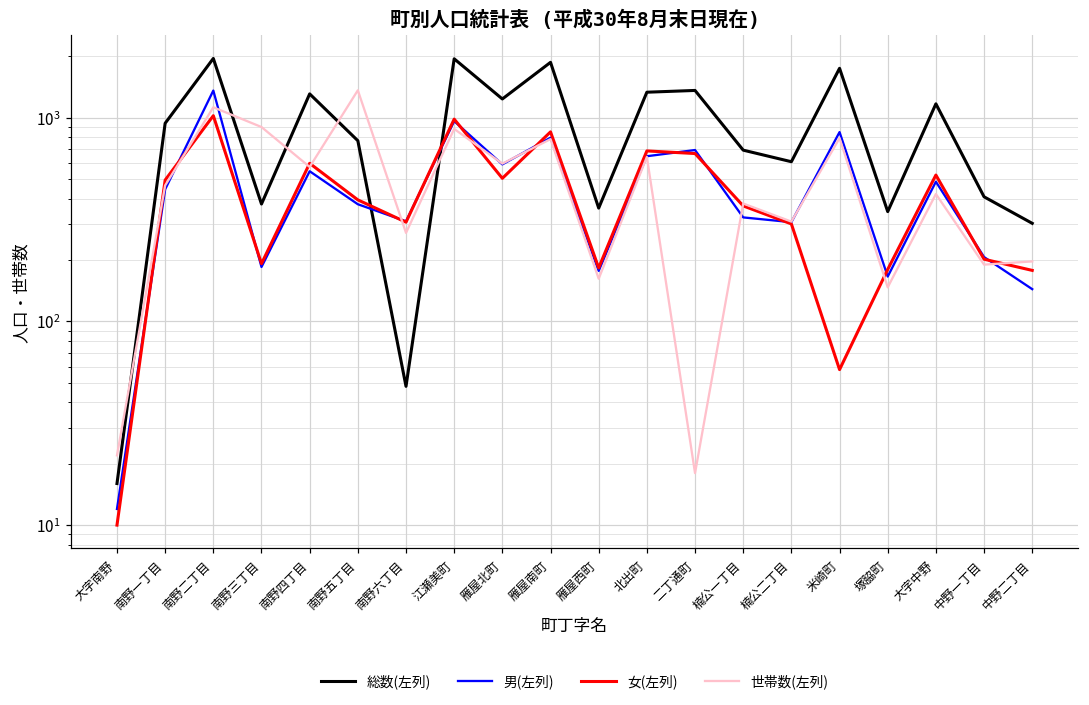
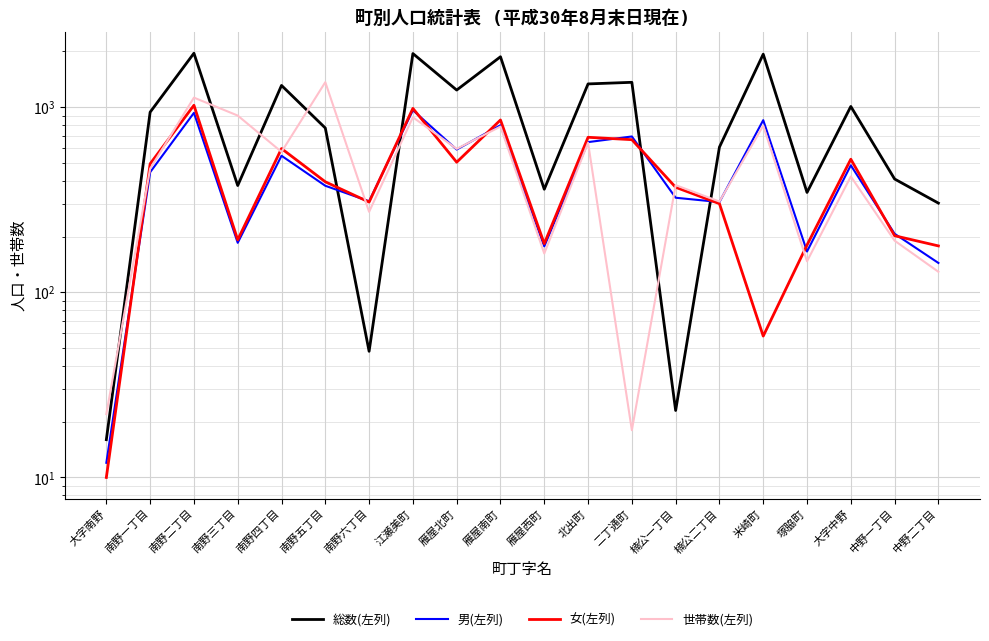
  {
    "総数(左列)": {
      "大字南野": 16,
      "南野一丁目": 900,
      "南野二丁目": 2000,
      "南野三丁目": 380,
      "南野四丁目": 1300,
      "南野五丁目": 770,
      "南野六丁目": 48,
      "江瀬美町": 1900,
      "雁屋北町": 1200,
      "雁屋南町": 1900,
      "雁屋西町": 360,
      "北出町": 1300,
      "二丁通町": 1400,
-     "楠公一丁目": 690,
+     "楠公一丁目": 23,
      "楠公二丁目": 610,
-     "米崎町": 1700,
+     "米崎町": 1900,
      "塚脇町": 350,
-     "大字中野": 1200,
+     "大字中野": 1000,
      "中野一丁目": 410,
      "中野二丁目": 300
    },
    "男(左列)": {
      "大字南野": 12,
      "南野一丁目": 450,
-     "南野二丁目": 1400,
+     "南野二丁目": 900,
      "南野三丁目": 190,
      "南野四丁目": 550,
      "南野五丁目": 380,
      "雁屋西町": 180,
      "二丁通町": 690,
      "楠公一丁目": 320,
      "米崎町": 900,
      "塚脇町": 170,
      "大字中野": 490,
      "中野二丁目": 140
    },
    "女(左列)": {
      "大字南野": 10,
      "南野一丁目": 490,
      "南野二丁目": 1000,
      "南野三丁目": 190,
      "南野四丁目": 600,
      "南野五丁目": 400,
      "雁屋北町": 500,
      "雁屋南町": 900,
      "雁屋西町": 180,
      "北出町": 690,
      "二丁通町": 670,
      "米崎町": 58,
      "塚脇町": 180,
      "大字中野": 520,
      "中野二丁目": 180
    },
    "世帯数(左列)": {
      "大字南野": 22,
      "南野一丁目": 470,
      "南野二丁目": 1100,
      "南野三丁目": 900,
      "南野四丁目": 570,
      "南野五丁目": 1400,
      "南野六丁目": 270,
      "江瀬美町": 900,
      "雁屋西町": 160,
      "二丁通町": 18,
      "米崎町": 790,
      "塚脇町": 150,
      "大字中野": 420,
      "中野一丁目": 190,
-     "中野二丁目": 200
+     "中野二丁目": 130
    }
  }
